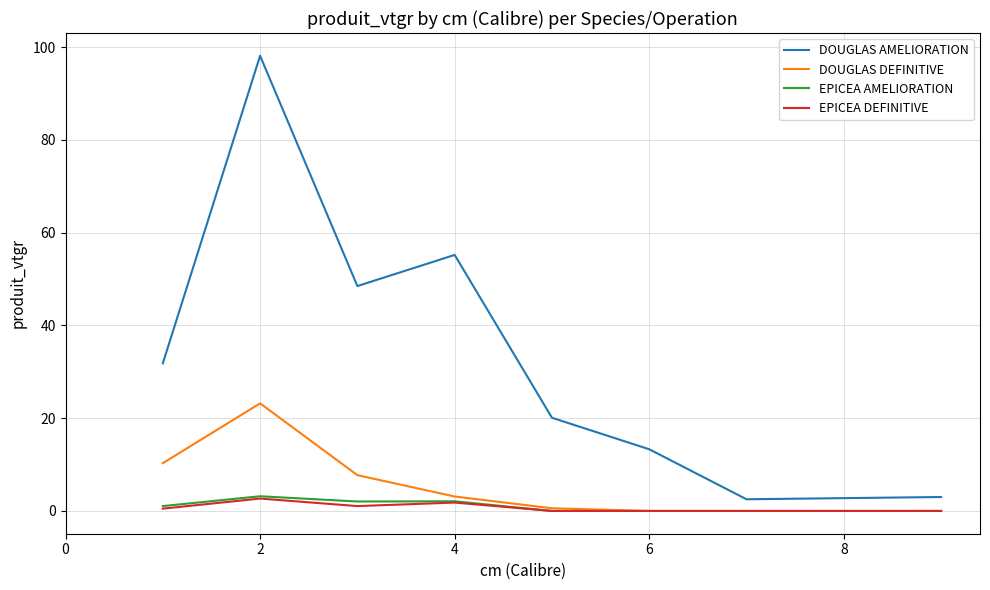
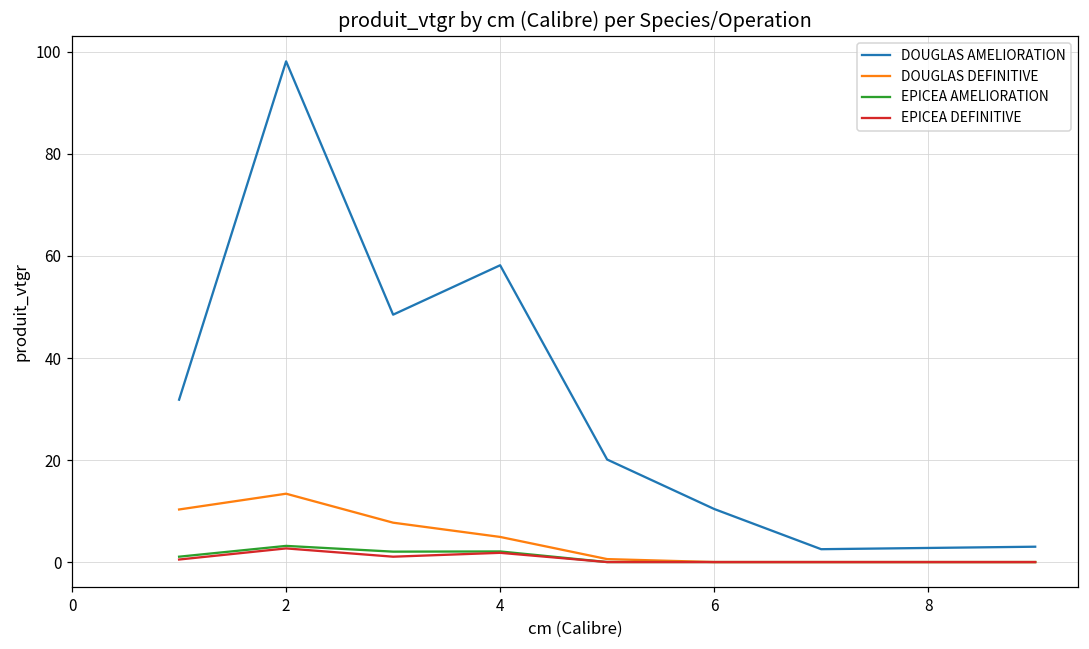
  {
    "DOUGLAS AMELIORATION": {
      "2": 98,
-     "4": 55,
-     "6": 13
+     "4": 58,
+     "6": 10
    },
    "DOUGLAS DEFINITIVE": {
-     "2": 23,
-     "4": 3
+     "2": 13,
+     "4": 5
    }
  }
